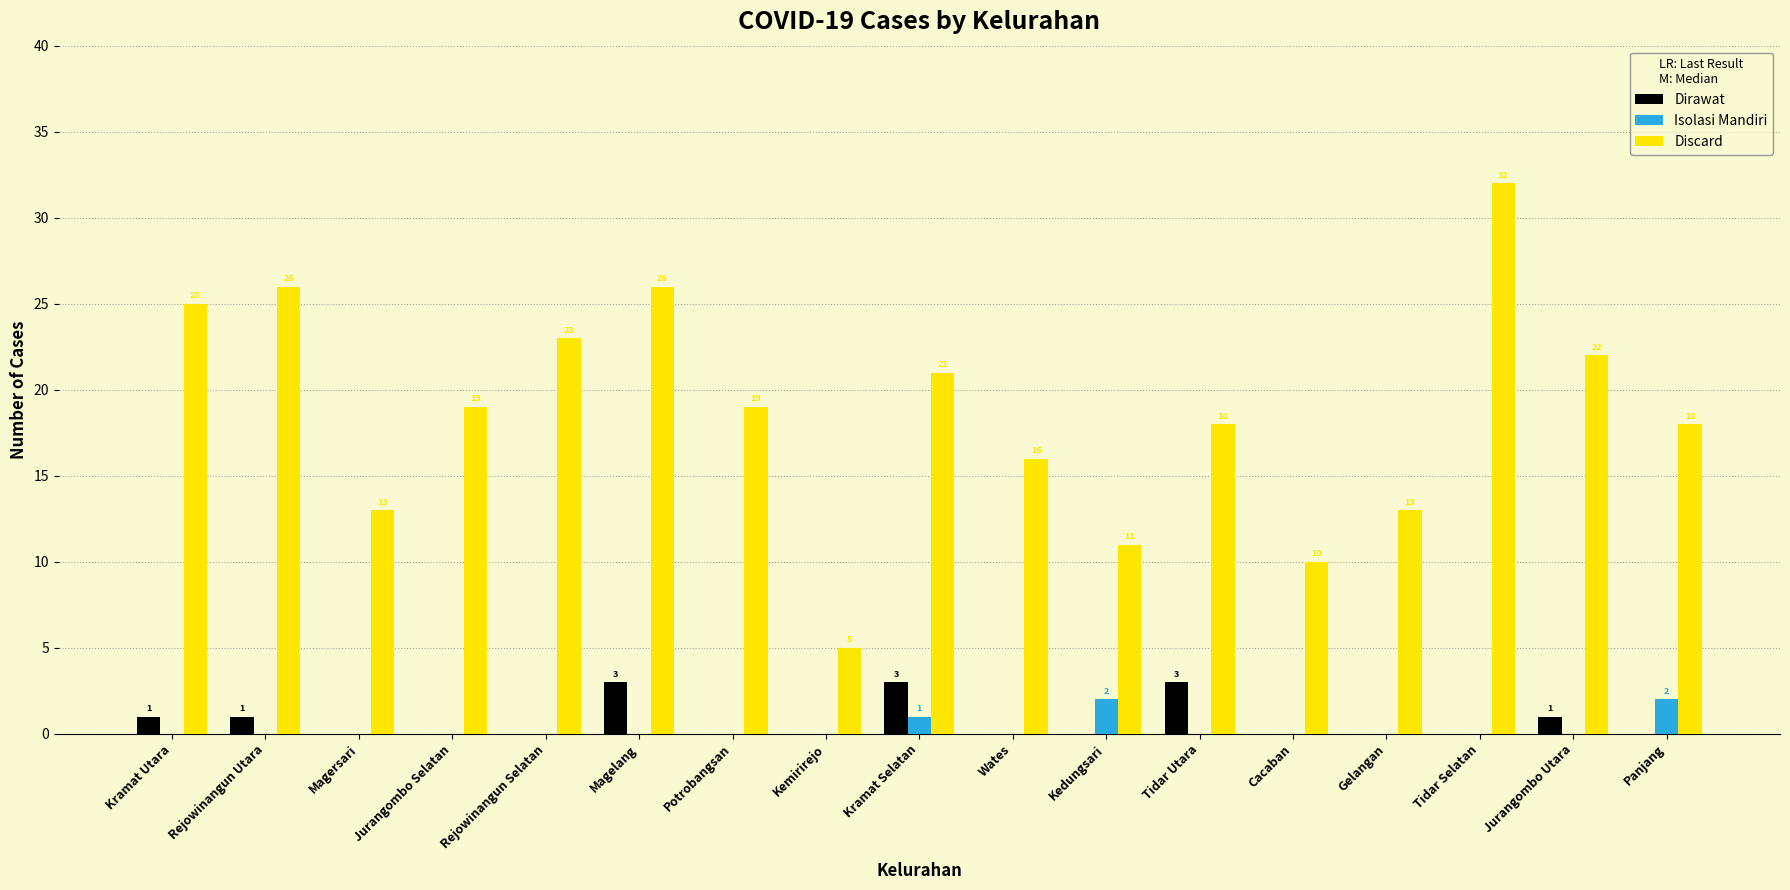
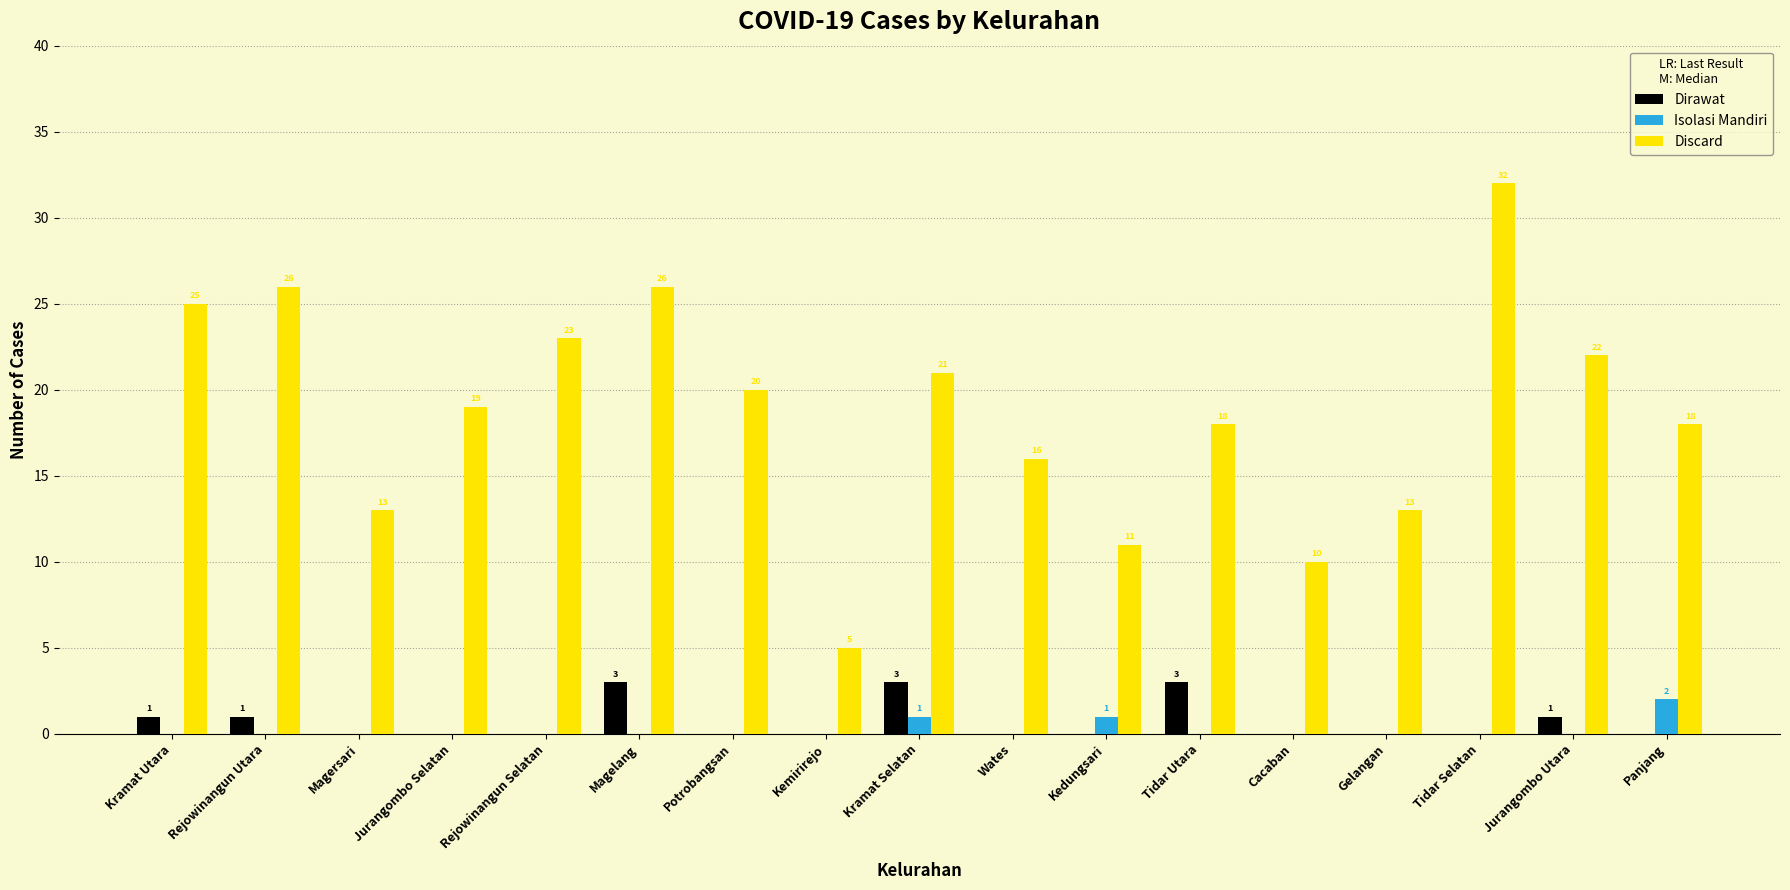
  {
    "Dirawat": {
      "Kramat Utara": 1,
      "Rejowinangun Utara": 1,
      "Magelang": 3,
      "Kramat Selatan": 3,
      "Tidar Utara": 3,
      "Jurangombo Utara": 1
    },
    "Isolasi Mandiri": {
      "Kramat Selatan": 1,
-     "Kedungsari": 2,
+     "Kedungsari": 1,
      "Panjang": 2
    },
    "Discard": {
      "Kramat Utara": 25,
      "Rejowinangun Utara": 26,
      "Magersari": 13,
      "Jurangombo Selatan": 19,
      "Rejowinangun Selatan": 23,
      "Magelang": 26,
-     "Potrobangsan": 19,
+     "Potrobangsan": 20,
      "Kemirirejo": 5,
      "Kramat Selatan": 21,
      "Wates": 16,
      "Kedungsari": 11,
      "Tidar Utara": 18,
      "Cacaban": 10,
      "Gelangan": 13,
      "Tidar Selatan": 32,
      "Jurangombo Utara": 22,
      "Panjang": 18
    }
  }
